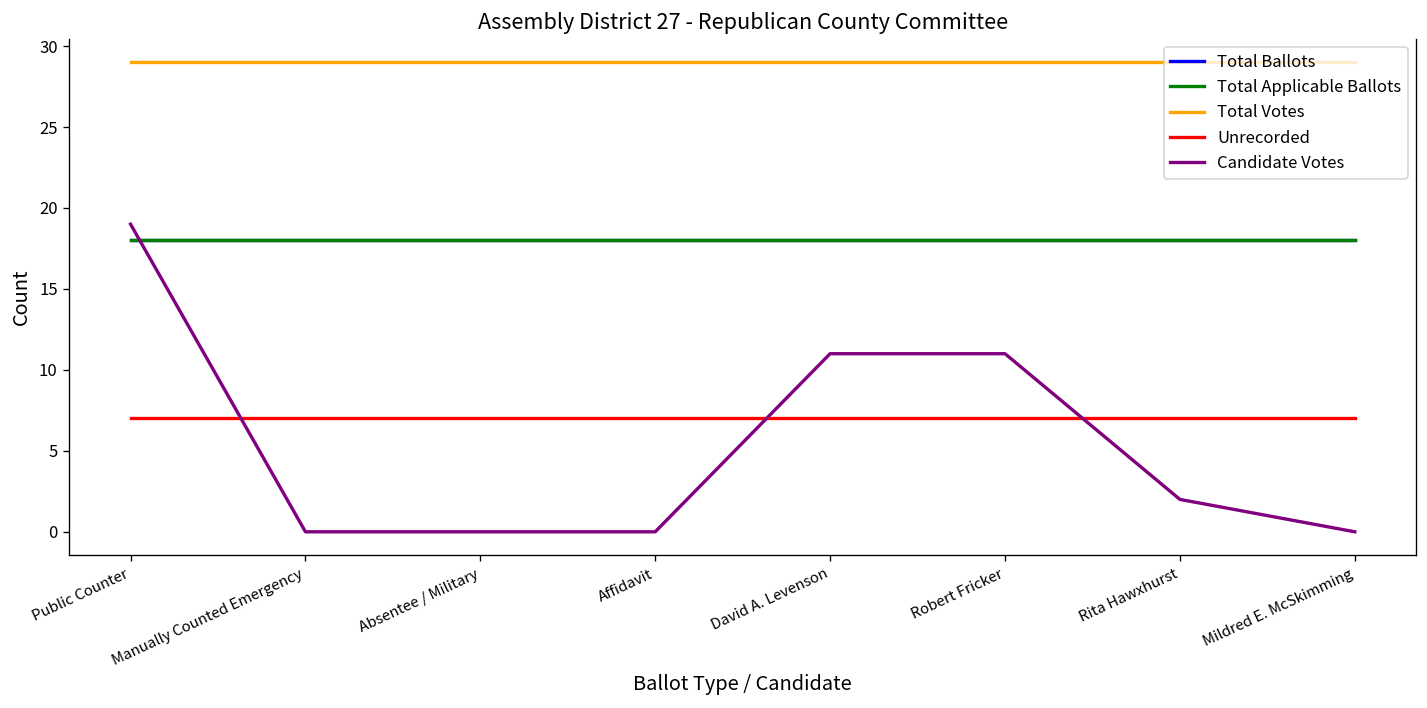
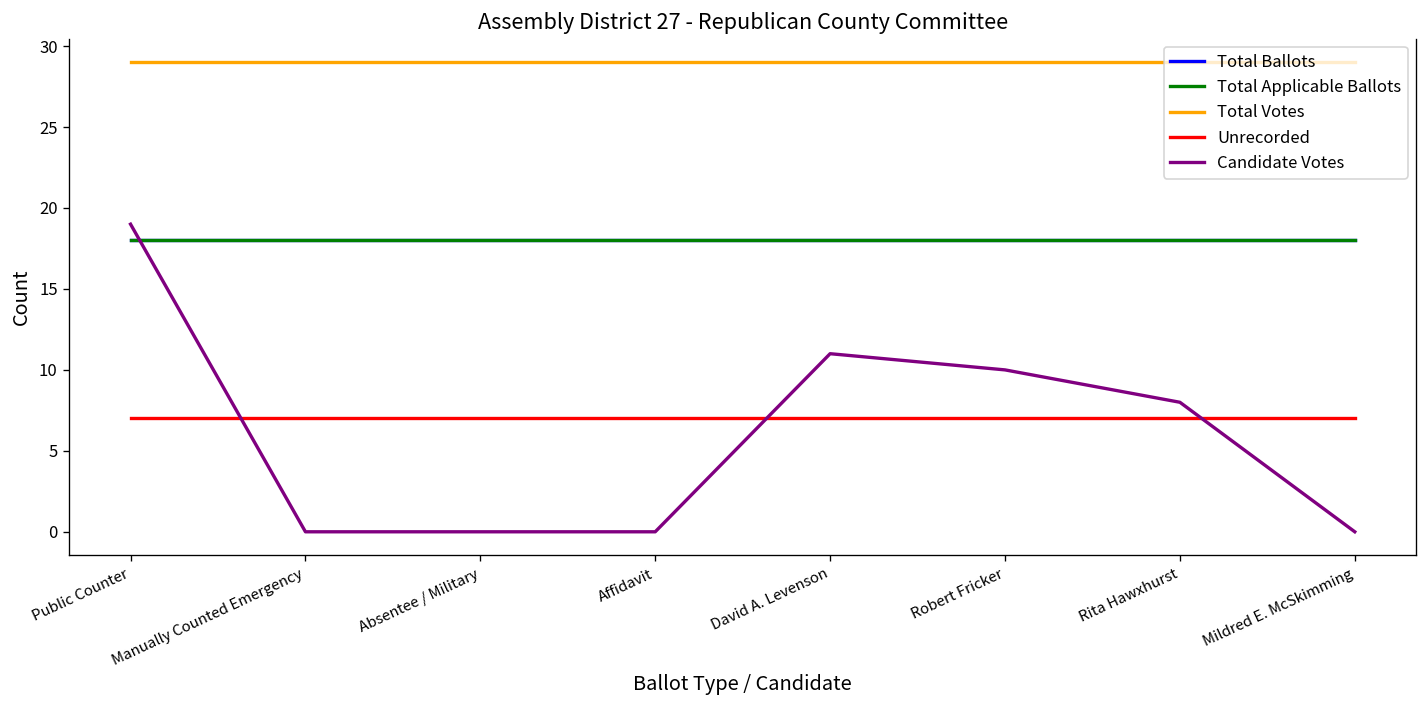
  {
    "Total Applicable Ballots": {
      "Public Counter": 18,
      "Manually Counted Emergency": 18,
      "Absentee / Military": 18,
      "Affidavit": 18,
      "David A. Levenson": 18,
      "Robert Fricker": 18,
      "Rita Hawxhurst": 18,
      "Mildred E. McSkimming": 18
    },
    "Total Votes": {
      "Public Counter": 29,
      "Manually Counted Emergency": 29,
      "Absentee / Military": 29,
      "Affidavit": 29,
      "David A. Levenson": 29,
      "Robert Fricker": 29
    },
    "Unrecorded": {
      "Public Counter": 7,
      "Manually Counted Emergency": 7,
      "Absentee / Military": 7,
      "Affidavit": 7,
      "David A. Levenson": 7,
      "Robert Fricker": 7,
      "Rita Hawxhurst": 7,
      "Mildred E. McSkimming": 7
    },
    "Candidate Votes": {
      "Public Counter": 19,
      "Manually Counted Emergency": 0,
      "Absentee / Military": 0,
      "Affidavit": 0,
      "David A. Levenson": 11,
-     "Robert Fricker": 11,
-     "Rita Hawxhurst": 2,
+     "Robert Fricker": 10,
+     "Rita Hawxhurst": 8,
      "Mildred E. McSkimming": 0
    }
  }
